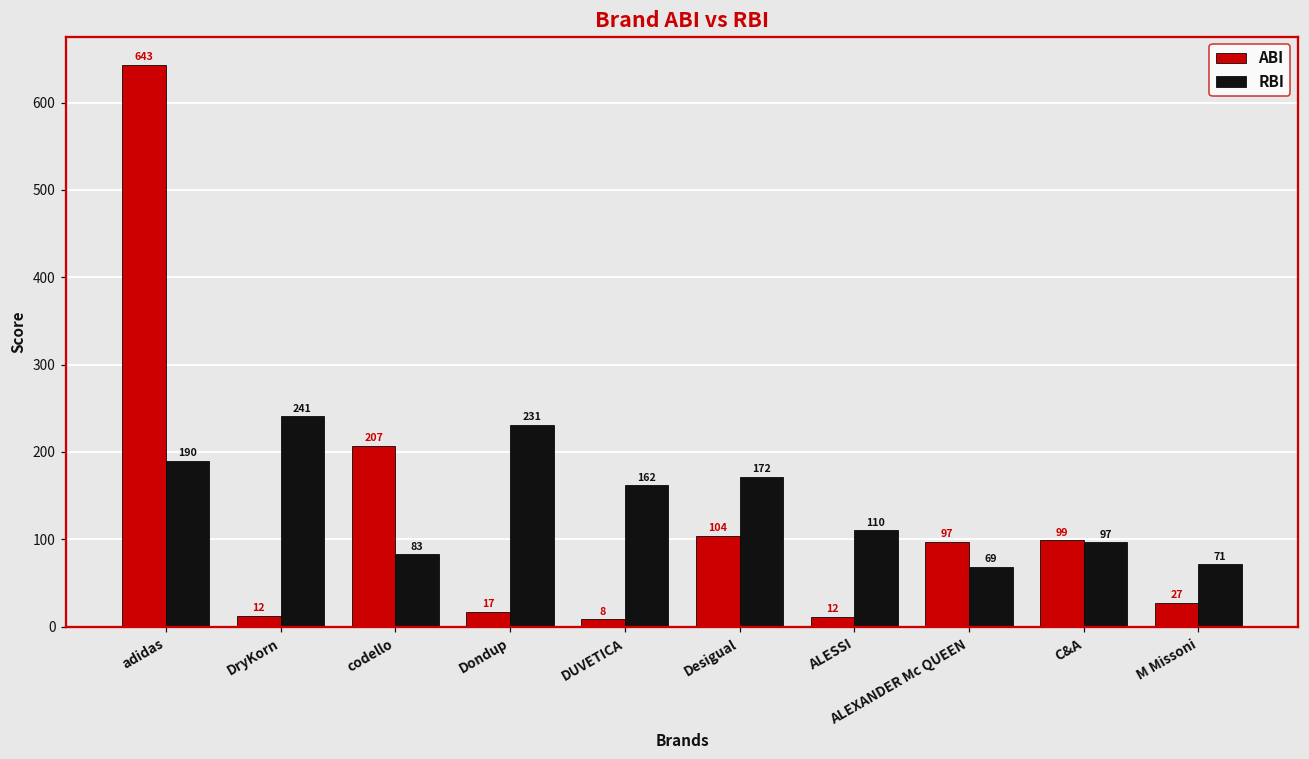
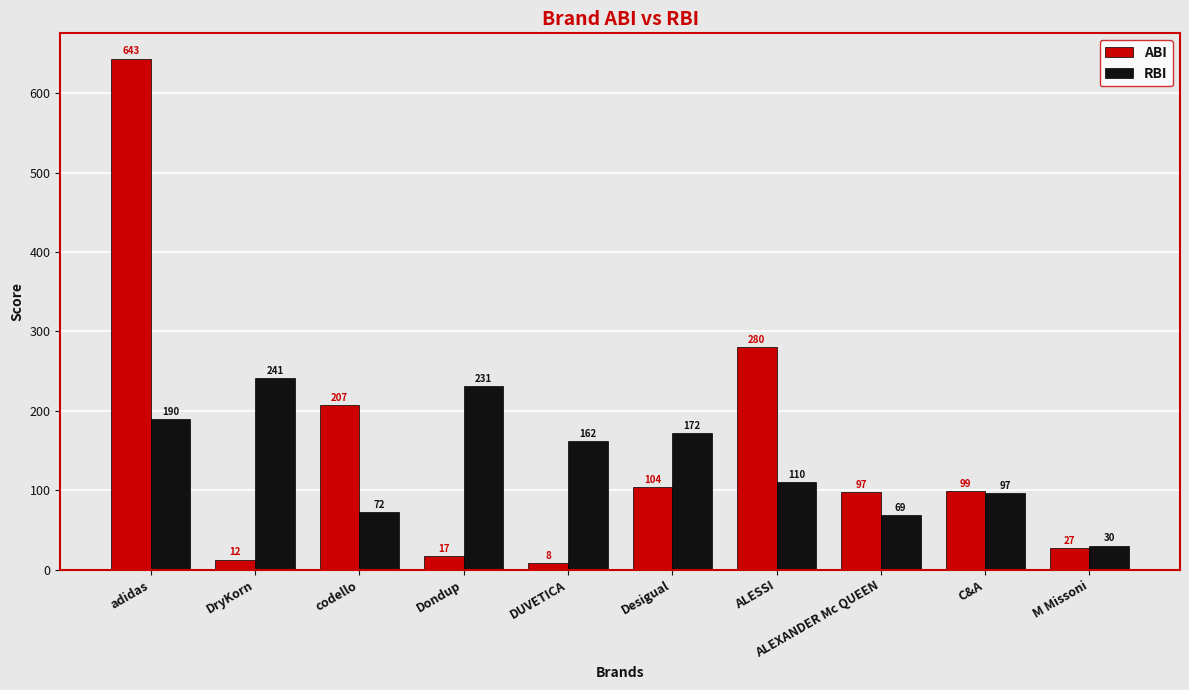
  {
    "ABI": {
      "adidas": 643,
      "DryKorn": 12,
      "codello": 207,
      "Dondup": 17,
      "DUVETICA": 8,
      "Desigual": 104,
-     "ALESSI": 12,
+     "ALESSI": 280,
      "ALEXANDER Mc QUEEN": 97,
      "C&A": 99,
      "M Missoni": 27
    },
    "RBI": {
      "adidas": 190,
      "DryKorn": 241,
-     "codello": 83,
+     "codello": 72,
      "Dondup": 231,
      "DUVETICA": 162,
      "Desigual": 172,
      "ALESSI": 110,
      "ALEXANDER Mc QUEEN": 69,
      "C&A": 97,
-     "M Missoni": 71
+     "M Missoni": 30
    }
  }
